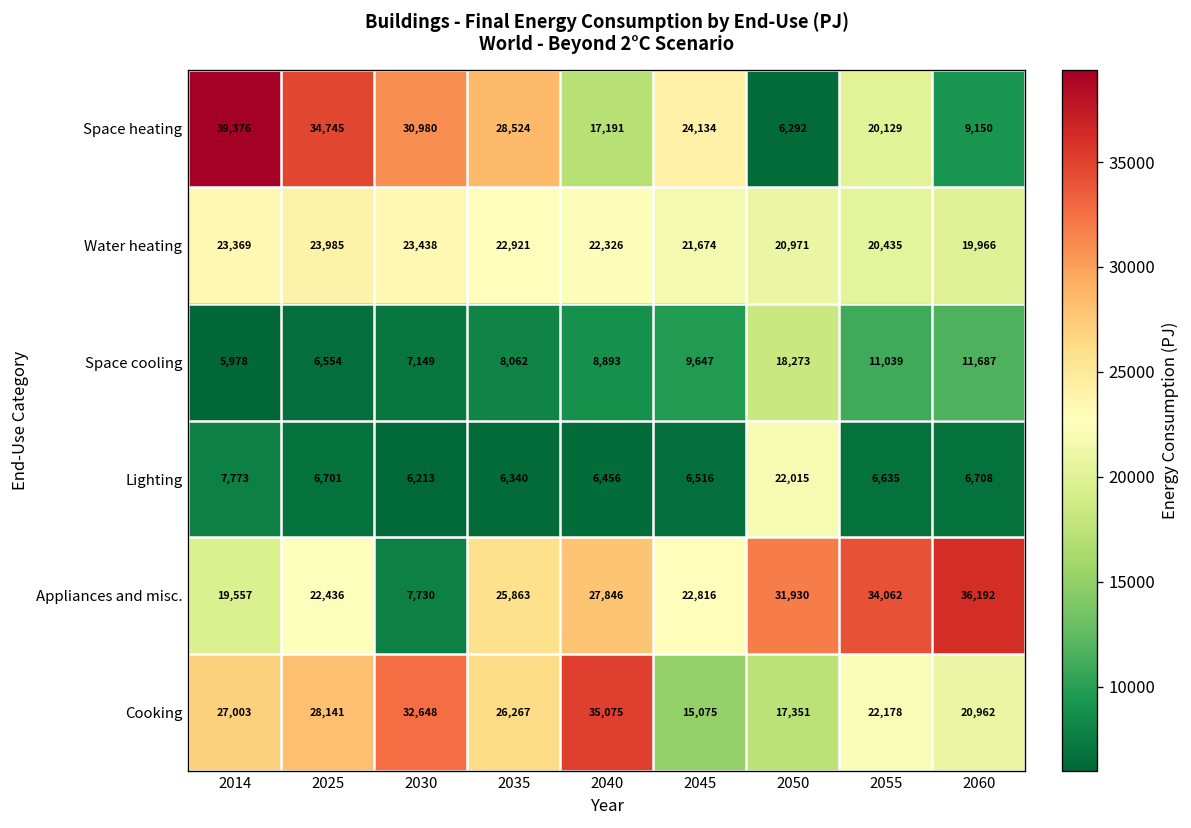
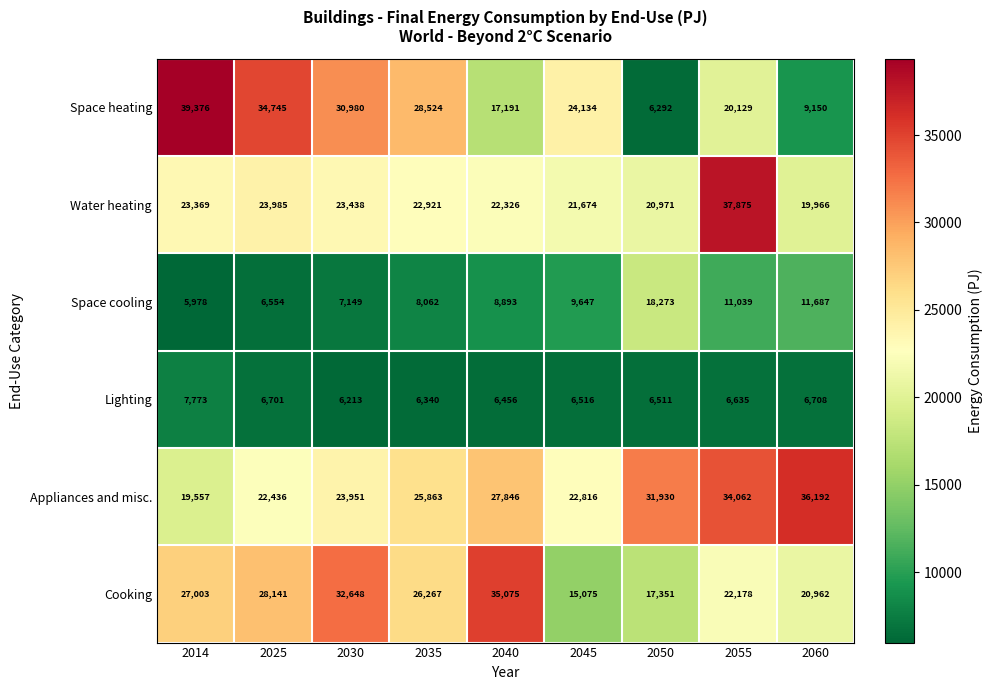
  {
    "Space heating": {
      "2014": "39,376",
      "2025": "34,745",
      "2030": "30,980",
      "2035": "28,524",
      "2040": "17,191",
      "2045": "24,134",
      "2050": "6,292",
      "2055": "20,129",
      "2060": "9,150"
    },
    "Water heating": {
      "2014": "23,369",
      "2025": "23,985",
      "2030": "23,438",
      "2035": "22,921",
      "2040": "22,326",
      "2045": "21,674",
      "2050": "20,971",
-     "2055": "20,435",
+     "2055": "37,875",
      "2060": "19,966"
    },
    "Space cooling": {
      "2014": "5,978",
      "2025": "6,554",
      "2030": "7,149",
      "2035": "8,062",
      "2040": "8,893",
      "2045": "9,647",
      "2050": "18,273",
      "2055": "11,039",
      "2060": "11,687"
    },
    "Lighting": {
      "2014": "7,773",
      "2025": "6,701",
      "2030": "6,213",
      "2035": "6,340",
      "2040": "6,456",
      "2045": "6,516",
-     "2050": "22,015",
+     "2050": "6,511",
      "2055": "6,635",
      "2060": "6,708"
    },
    "Appliances and misc.": {
      "2014": "19,557",
      "2025": "22,436",
-     "2030": "7,730",
+     "2030": "23,951",
      "2035": "25,863",
      "2040": "27,846",
      "2045": "22,816",
      "2050": "31,930",
      "2055": "34,062",
      "2060": "36,192"
    },
    "Cooking": {
      "2014": "27,003",
      "2025": "28,141",
      "2030": "32,648",
      "2035": "26,267",
      "2040": "35,075",
      "2045": "15,075",
      "2050": "17,351",
      "2055": "22,178",
      "2060": "20,962"
    }
  }
